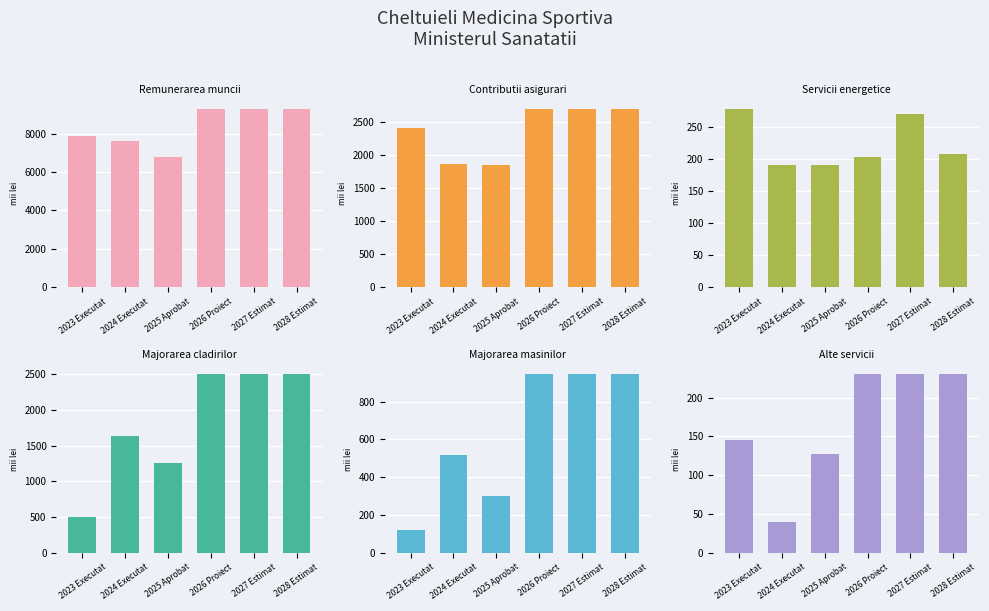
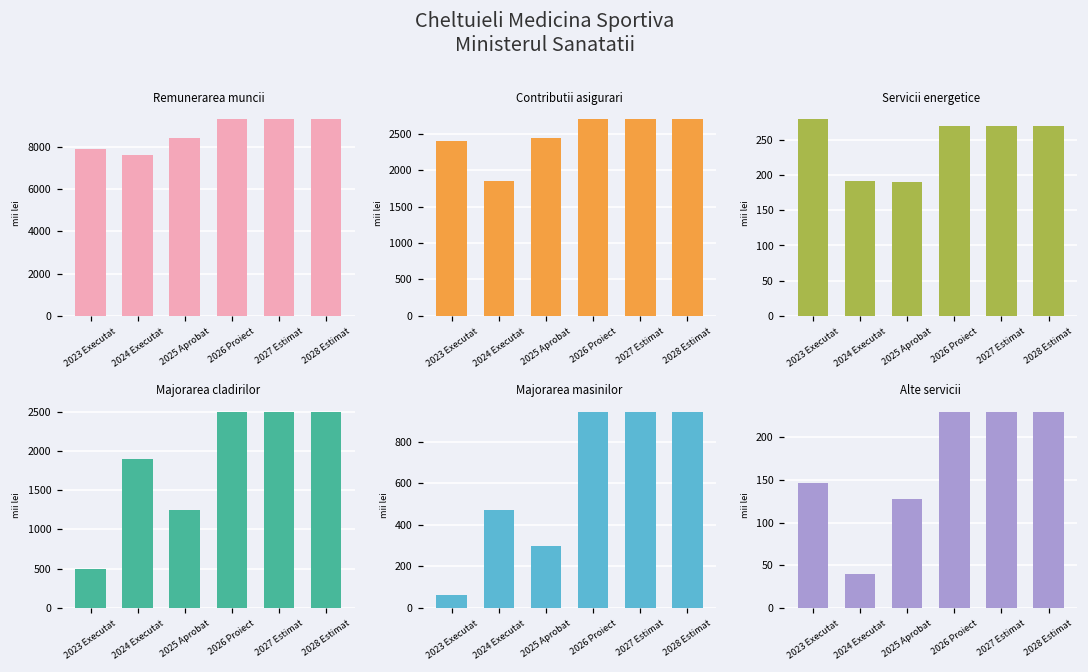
  {
    "Remunerarea muncii": {
      "2023 Executat": 7900,
      "2024 Executat": 7600,
-     "2025 Aprobat": 6800,
+     "2025 Aprobat": 8400,
      "2026 Proiect": 9300,
      "2027 Estimat": 9300,
      "2028 Estimat": 9300
    },
    "Contributii asigurari": {
      "2023 Executat": 2400,
      "2024 Executat": 1900,
-     "2025 Aprobat": 1800,
+     "2025 Aprobat": 2400,
      "2026 Proiect": 2700,
      "2027 Estimat": 2700,
      "2028 Estimat": 2700
    },
    "Servicii energetice": {
      "2023 Executat": 280,
      "2024 Executat": 190,
      "2025 Aprobat": 190,
-     "2026 Proiect": 200,
+     "2026 Proiect": 270,
      "2027 Estimat": 270,
-     "2028 Estimat": 210
+     "2028 Estimat": 270
    },
    "Majorarea cladirilor": {
      "2023 Executat": 500,
-     "2024 Executat": 1600,
+     "2024 Executat": 1900,
      "2025 Aprobat": 1300,
      "2026 Proiect": 2500,
      "2027 Estimat": 2500,
      "2028 Estimat": 2500
    },
    "Majorarea masinilor": {
-     "2023 Executat": 120,
-     "2024 Executat": 520,
+     "2023 Executat": 60,
+     "2024 Executat": 470,
      "2025 Aprobat": 300,
      "2026 Proiect": 950,
      "2027 Estimat": 950,
      "2028 Estimat": 950
    },
    "Alte servicii": {
      "2023 Executat": 150,
      "2024 Executat": 40,
      "2025 Aprobat": 130,
      "2026 Proiect": 230,
      "2027 Estimat": 230,
      "2028 Estimat": 230
    }
  }
